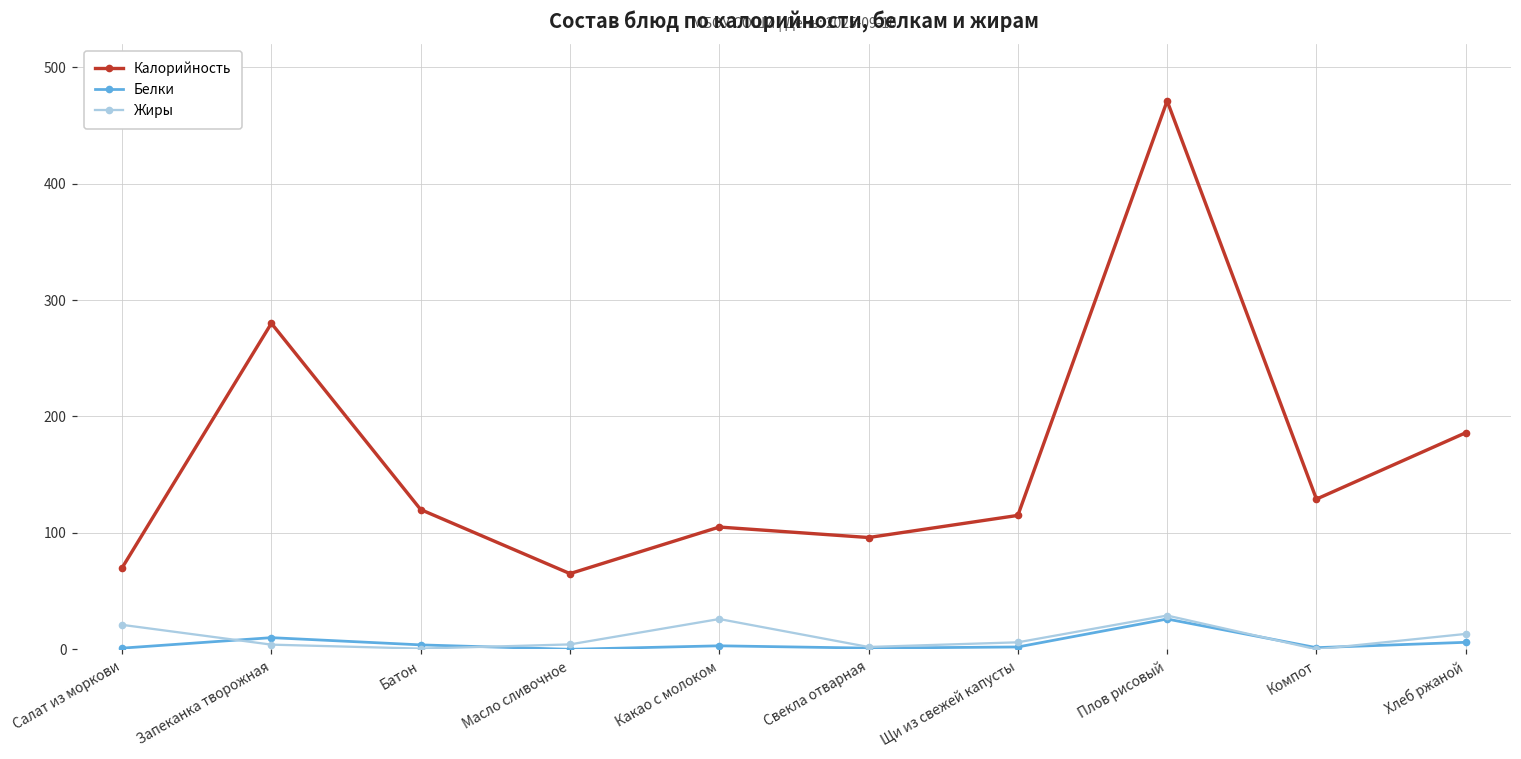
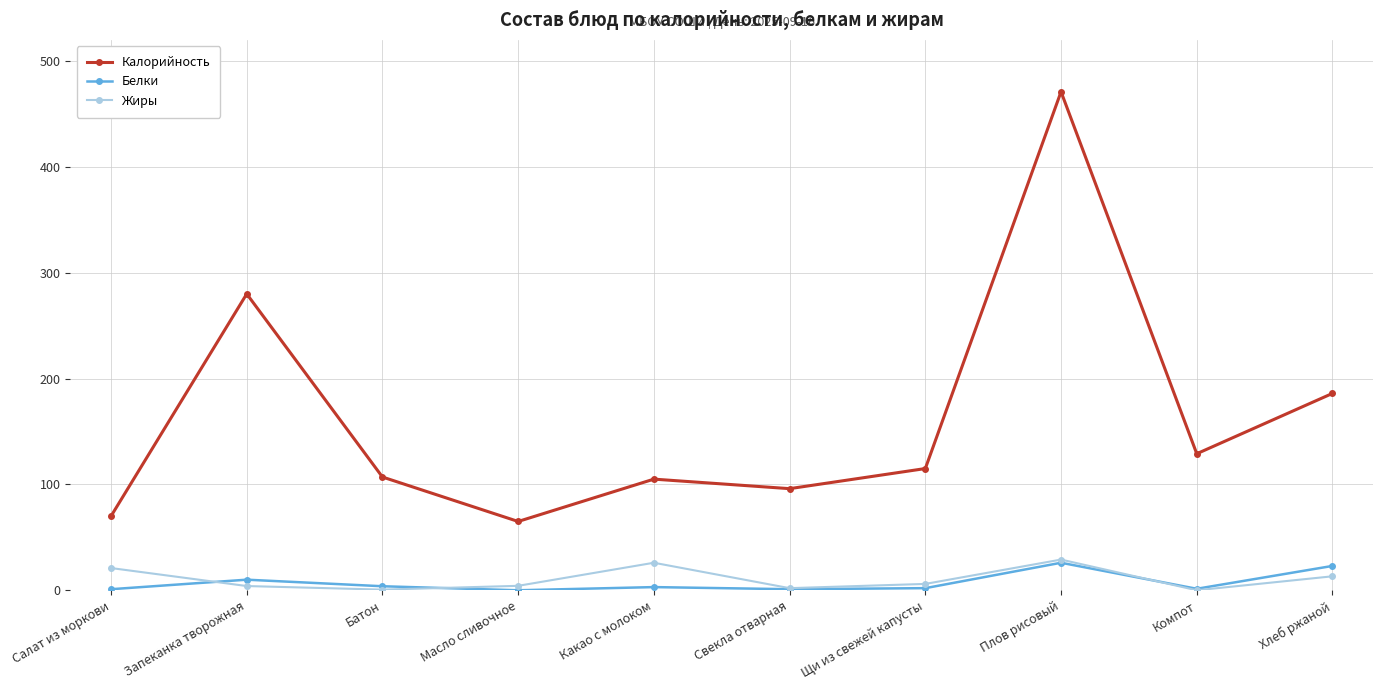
  {
    "Калорийность": {
      "Салат из моркови": 70,
      "Запеканка творожная": 280,
-     "Батон": 120,
+     "Батон": 107,
      "Масло сливочное": 65,
      "Какао с молоком": 105,
      "Свекла отварная": 96,
      "Щи из свежей капусты": 115,
      "Плов рисовый": 471,
      "Компот": 129,
      "Хлеб ржаной": 186
    },
    "Белки": {
      "Салат из моркови": 1,
      "Запеканка творожная": 10,
      "Батон": 4,
      "Масло сливочное": 0,
      "Какао с молоком": 3,
      "Щи из свежей капусты": 2,
      "Плов рисовый": 26,
-     "Хлеб ржаной": 6
+     "Хлеб ржаной": 23
    },
    "Жиры": {
      "Салат из моркови": 21,
      "Запеканка творожная": 4,
      "Батон": 1,
      "Масло сливочное": 4,
      "Какао с молоком": 26,
      "Щи из свежей капусты": 6,
      "Плов рисовый": 29,
      "Хлеб ржаной": 13
    }
  }
